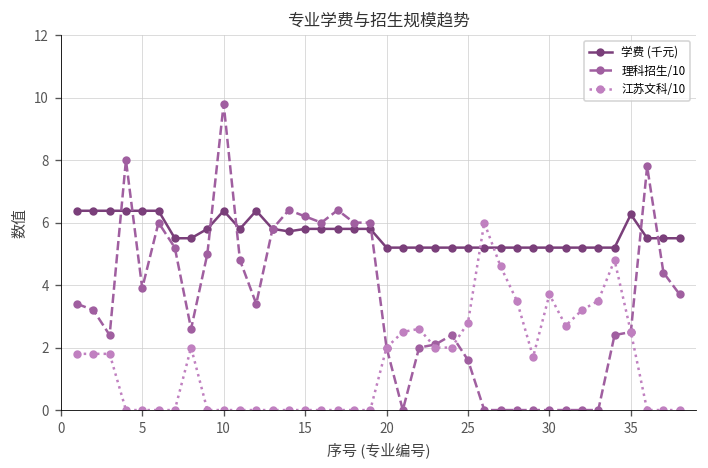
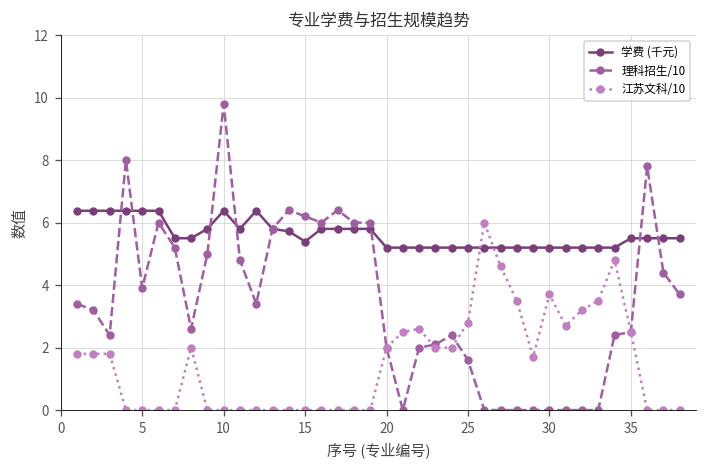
  {
    "学费 (千元)": {
      "5": 6.4,
      "10": 6.4,
-     "15": 5.8,
+     "15": 5.4,
      "20": 5.2,
      "25": 5.2,
      "30": 5.2,
-     "35": 6.3
+     "35": 5.5
    }
  }
